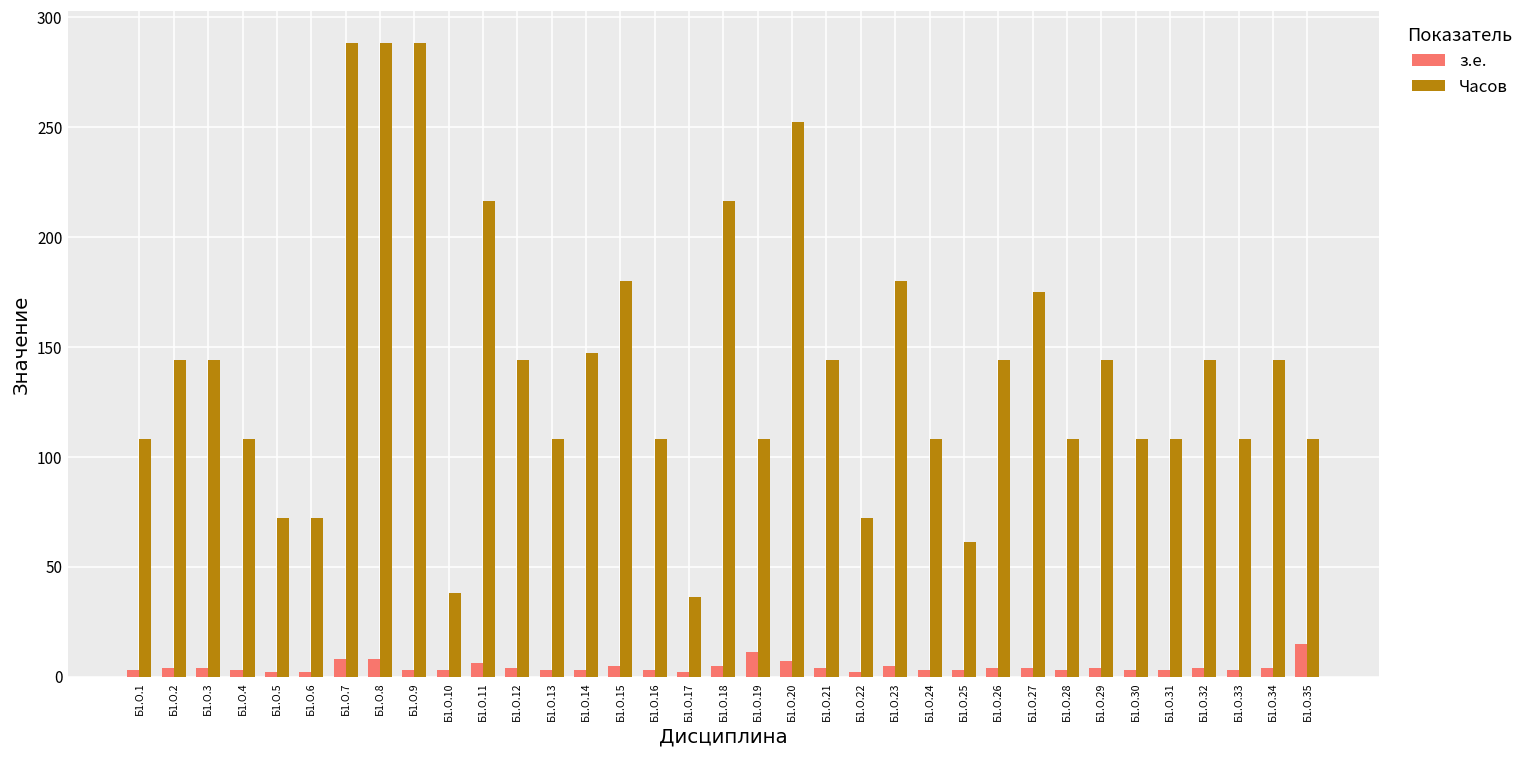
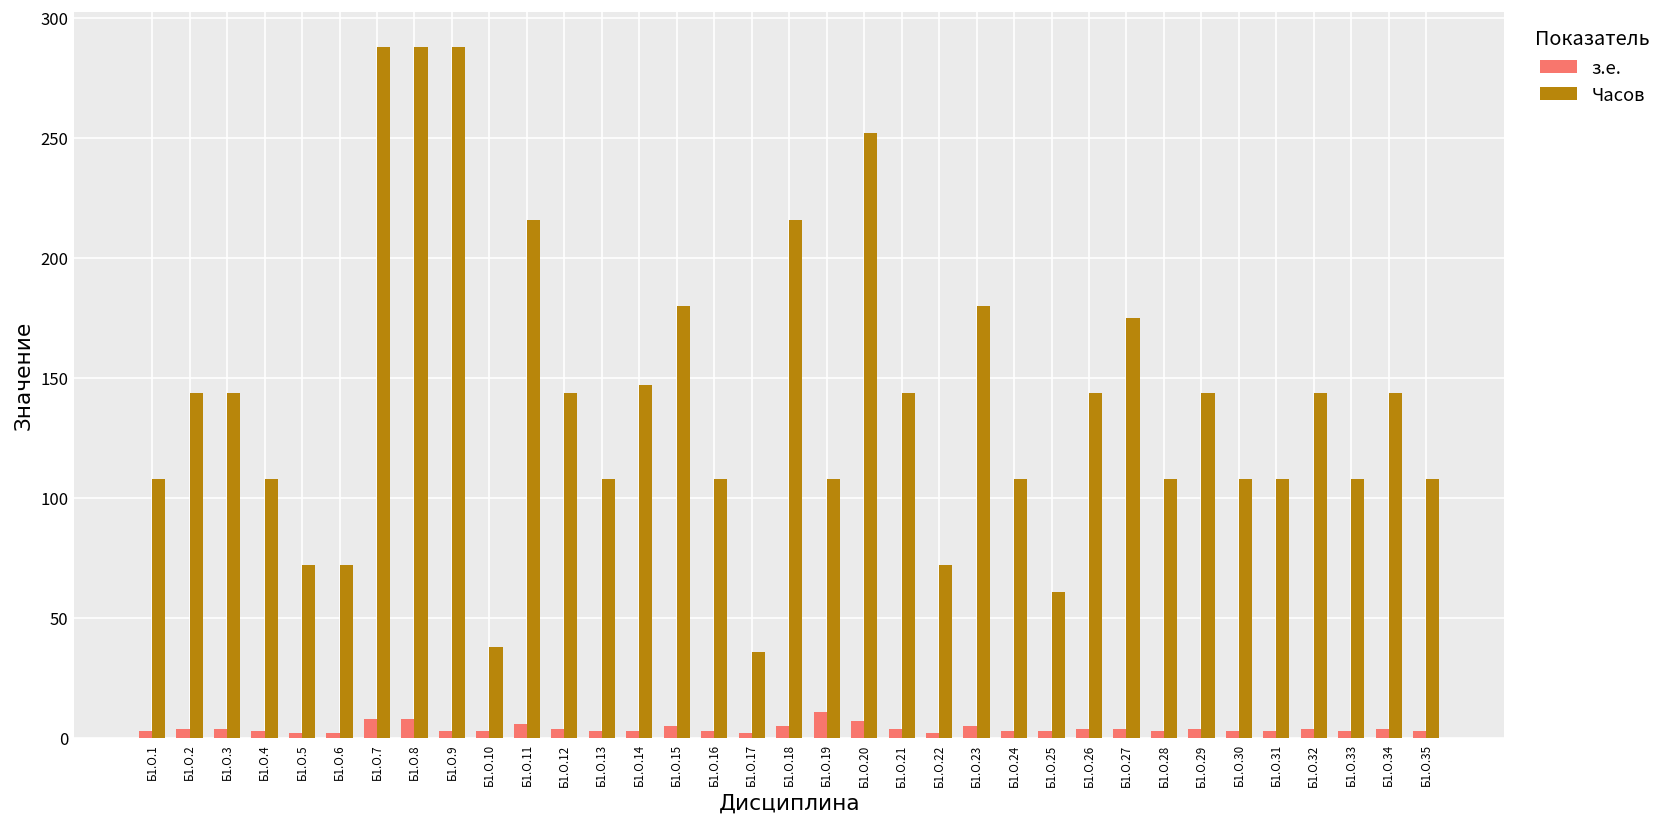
  {
    "з.е.": {
      "Б1.О.1": 3,
      "Б1.О.2": 4,
      "Б1.О.3": 4,
      "Б1.О.4": 3,
      "Б1.О.5": 2,
      "Б1.О.6": 2,
      "Б1.О.7": 8,
      "Б1.О.8": 8,
      "Б1.О.9": 3,
      "Б1.О.10": 3,
      "Б1.О.11": 6,
      "Б1.О.12": 4,
      "Б1.О.13": 3,
      "Б1.О.14": 3,
      "Б1.О.15": 5,
      "Б1.О.16": 3,
      "Б1.О.17": 2,
      "Б1.О.18": 5,
      "Б1.О.19": 11,
      "Б1.О.20": 7,
      "Б1.О.21": 4,
      "Б1.О.22": 2,
      "Б1.О.23": 5,
      "Б1.О.24": 3,
      "Б1.О.25": 3,
      "Б1.О.26": 4,
      "Б1.О.27": 4,
      "Б1.О.28": 3,
      "Б1.О.29": 4,
      "Б1.О.30": 3,
      "Б1.О.31": 3,
      "Б1.О.32": 4,
      "Б1.О.33": 3,
      "Б1.О.34": 4,
-     "Б1.О.35": 15
+     "Б1.О.35": 3
    },
    "Часов": {
      "Б1.О.1": 108,
      "Б1.О.2": 144,
      "Б1.О.3": 144,
      "Б1.О.4": 108,
      "Б1.О.5": 72,
      "Б1.О.6": 72,
      "Б1.О.7": 288,
      "Б1.О.8": 288,
      "Б1.О.9": 288,
      "Б1.О.10": 38,
      "Б1.О.11": 216,
      "Б1.О.12": 144,
      "Б1.О.13": 108,
      "Б1.О.14": 147,
      "Б1.О.15": 180,
      "Б1.О.16": 108,
      "Б1.О.17": 36,
      "Б1.О.18": 216,
      "Б1.О.19": 108,
      "Б1.О.20": 252,
      "Б1.О.21": 144,
      "Б1.О.22": 72,
      "Б1.О.23": 180,
      "Б1.О.24": 108,
      "Б1.О.25": 61,
      "Б1.О.26": 144,
      "Б1.О.27": 175,
      "Б1.О.28": 108,
      "Б1.О.29": 144,
      "Б1.О.30": 108,
      "Б1.О.31": 108,
      "Б1.О.32": 144,
      "Б1.О.33": 108,
      "Б1.О.34": 144,
      "Б1.О.35": 108
    }
  }
